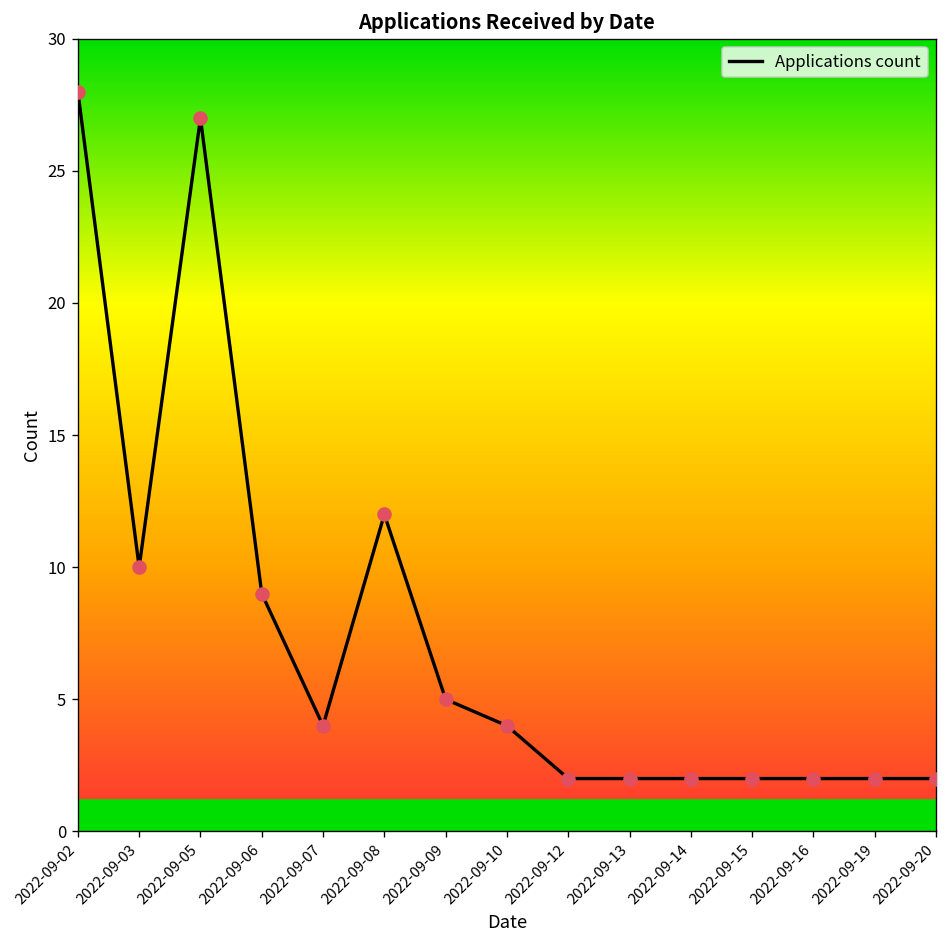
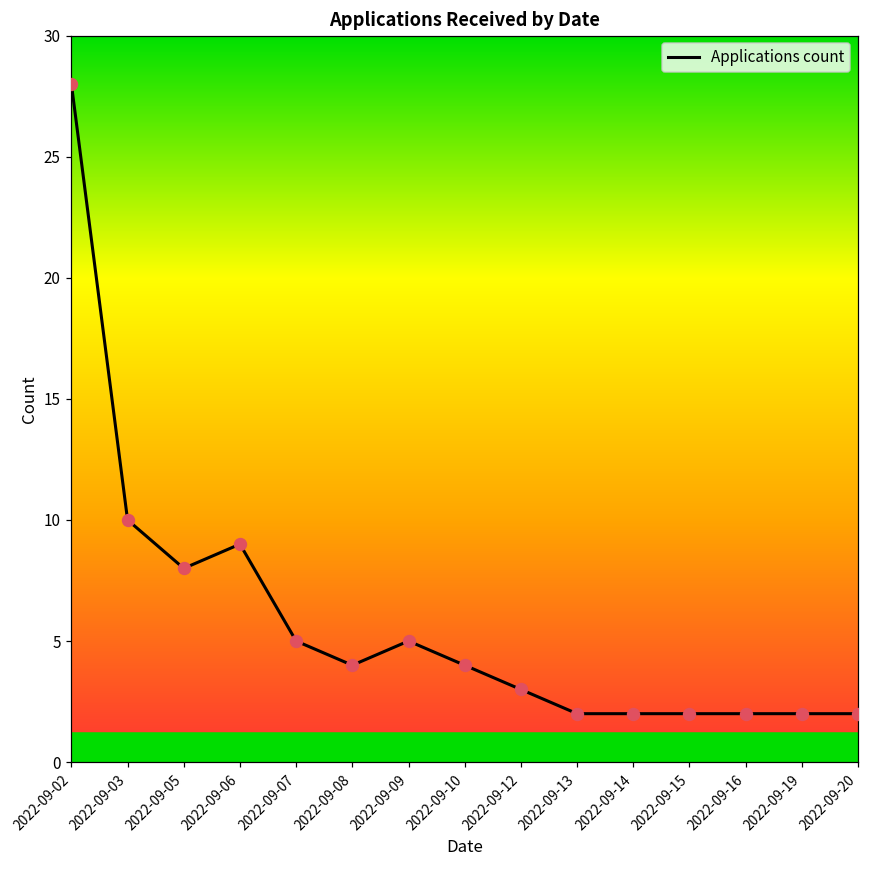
  {
    "2022-09-02": 28,
    "2022-09-03": 10,
-   "2022-09-05": 27,
+   "2022-09-05": 8,
    "2022-09-06": 9,
-   "2022-09-07": 4,
-   "2022-09-08": 12,
+   "2022-09-07": 5,
+   "2022-09-08": 4,
    "2022-09-09": 5,
    "2022-09-10": 4,
-   "2022-09-12": 2,
+   "2022-09-12": 3,
    "2022-09-13": 2,
    "2022-09-14": 2,
    "2022-09-15": 2,
    "2022-09-16": 2,
    "2022-09-19": 2,
    "2022-09-20": 2
  }
